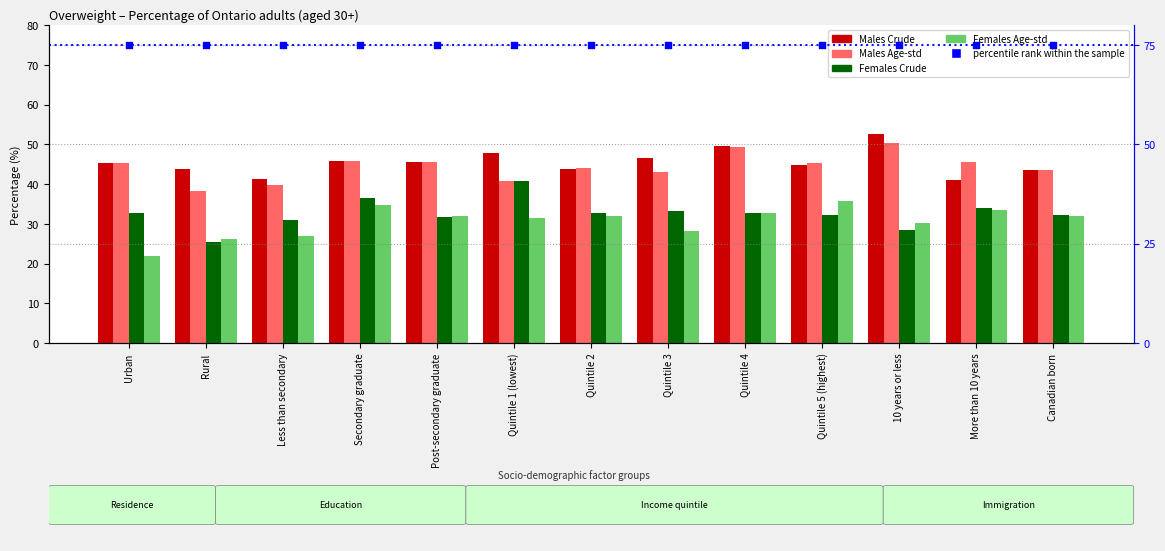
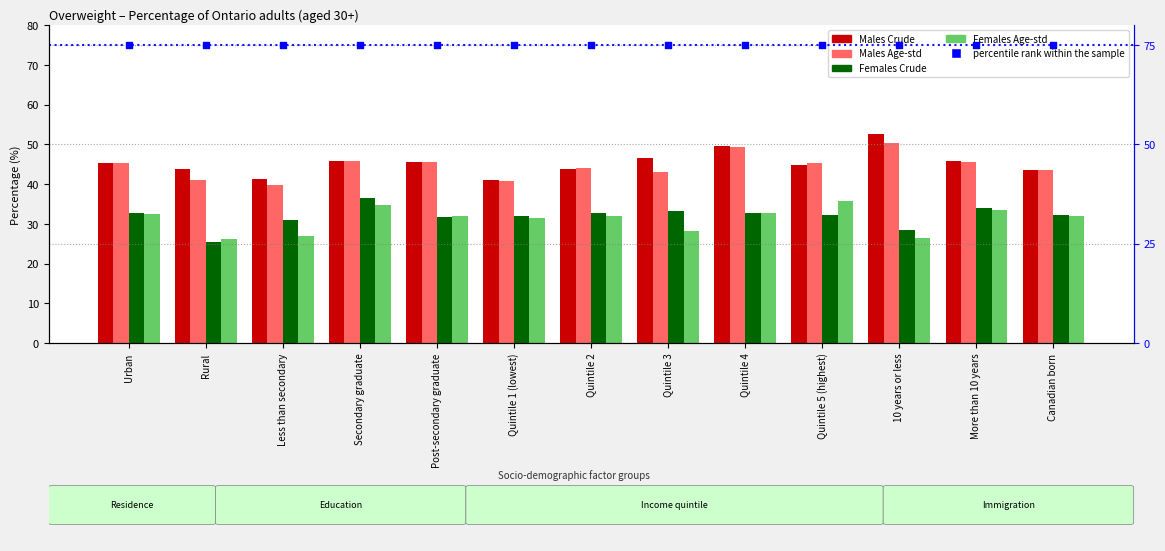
  {
    "Males Crude": {
      "Urban": 45,
      "Rural": 44,
      "Less than secondary": 41,
      "Secondary graduate": 46,
      "Post-secondary graduate": 46,
-     "Quintile 1 (lowest)": 48,
+     "Quintile 1 (lowest)": 41,
      "Quintile 2": 44,
      "Quintile 3": 47,
      "Quintile 4": 50,
      "Quintile 5 (highest)": 45,
      "10 years or less": 53,
-     "More than 10 years": 41,
+     "More than 10 years": 46,
      "Canadian born": 43
    },
    "Males Age-std": {
      "Urban": 45,
-     "Rural": 38,
+     "Rural": 41,
      "Less than secondary": 40,
      "Secondary graduate": 46,
      "Post-secondary graduate": 46,
      "Quintile 1 (lowest)": 41,
      "Quintile 2": 44,
      "Quintile 3": 43,
      "Quintile 4": 49,
      "Quintile 5 (highest)": 45,
      "10 years or less": 50,
      "More than 10 years": 46,
      "Canadian born": 44
    },
    "Females Crude": {
      "Urban": 33,
      "Rural": 25,
      "Less than secondary": 31,
      "Secondary graduate": 36,
      "Post-secondary graduate": 32,
-     "Quintile 1 (lowest)": 41,
+     "Quintile 1 (lowest)": 32,
      "Quintile 2": 33,
      "Quintile 3": 33,
      "Quintile 4": 33,
      "Quintile 5 (highest)": 32,
      "10 years or less": 28,
      "More than 10 years": 34,
      "Canadian born": 32
    },
    "Females Age-std": {
-     "Urban": 22,
+     "Urban": 32,
      "Rural": 26,
      "Less than secondary": 27,
      "Secondary graduate": 35,
      "Post-secondary graduate": 32,
      "Quintile 1 (lowest)": 31,
      "Quintile 2": 32,
      "Quintile 3": 28,
      "Quintile 4": 33,
      "Quintile 5 (highest)": 36,
-     "10 years or less": 30,
+     "10 years or less": 26,
      "More than 10 years": 33,
      "Canadian born": 32
    }
  }
